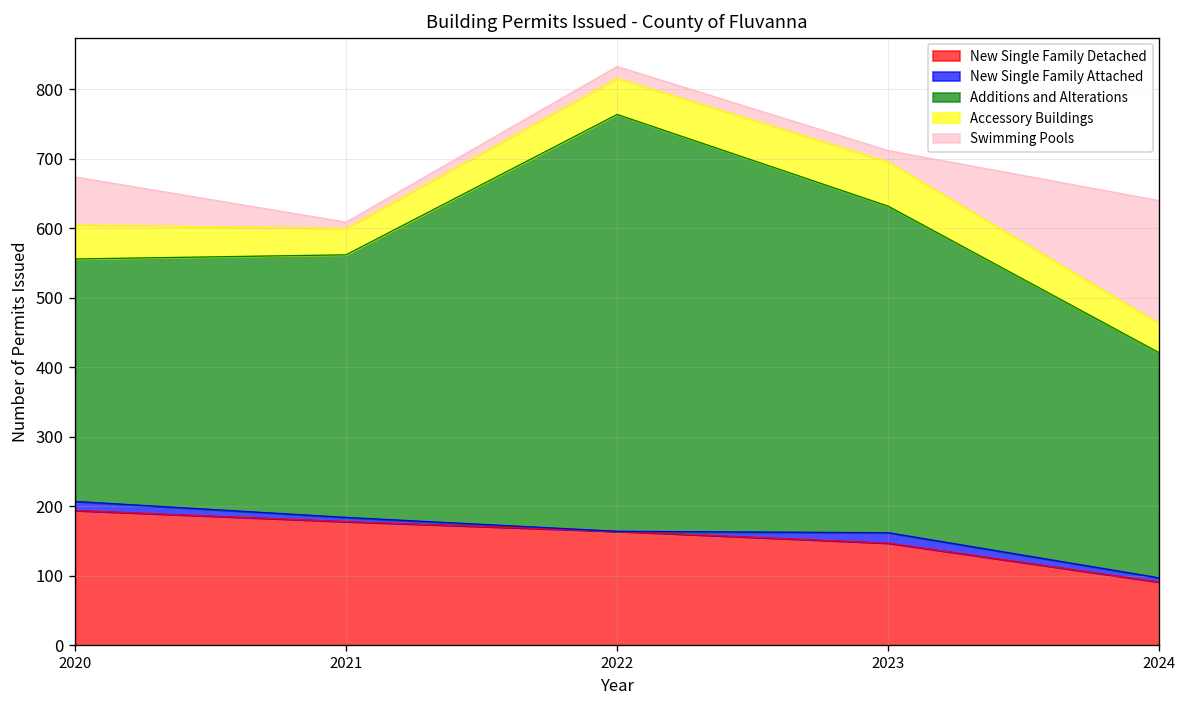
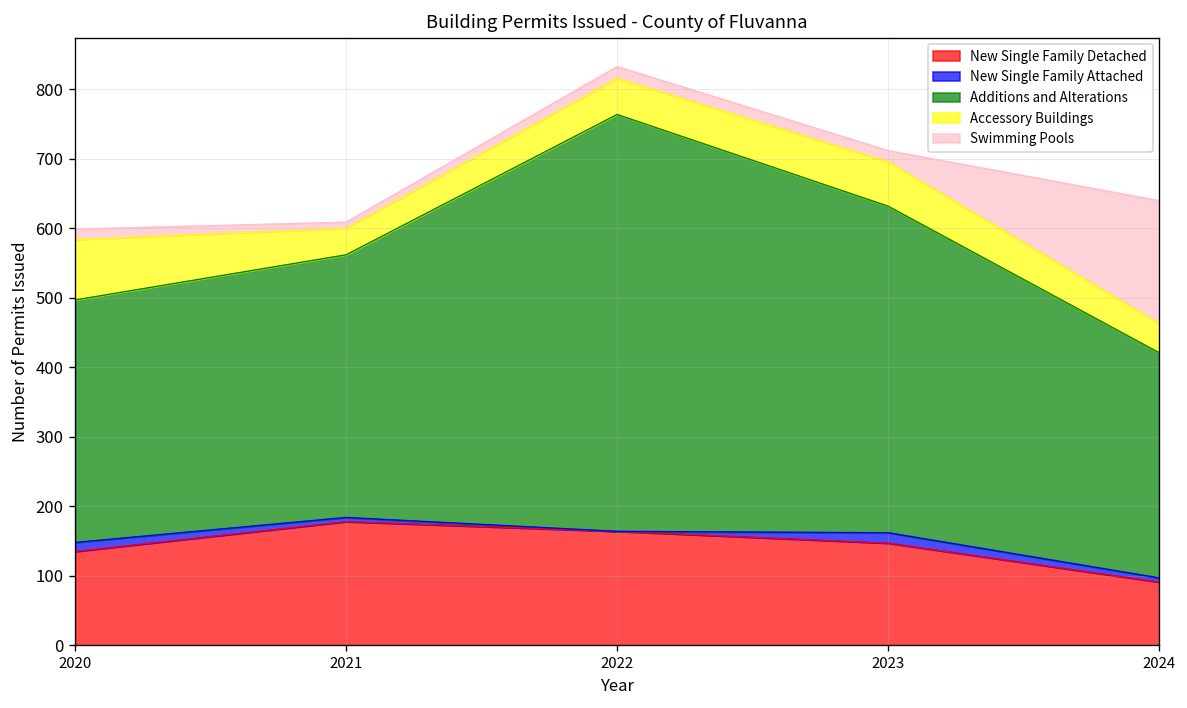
  {
    "New Single Family Detached": {
-     "2020": 190,
+     "2020": 140,
      "2021": 180,
      "2023": 150,
      "2024": 90
    },
    "New Single Family Attached": {
      "2020": 10,
      "2021": 10,
      "2023": 20,
      "2024": 10
    },
    "Additions and Alterations": {
      "2020": 350,
      "2021": 380,
      "2022": 600,
      "2023": 470,
      "2024": 320
    },
    "Accessory Buildings": {
-     "2020": 50,
+     "2020": 90,
      "2021": 40,
      "2022": 50,
      "2023": 60,
      "2024": 40
    },
    "Swimming Pools": {
-     "2020": 70,
+     "2020": 20,
      "2021": 10,
      "2022": 20,
      "2023": 20,
      "2024": 180
    }
  }
